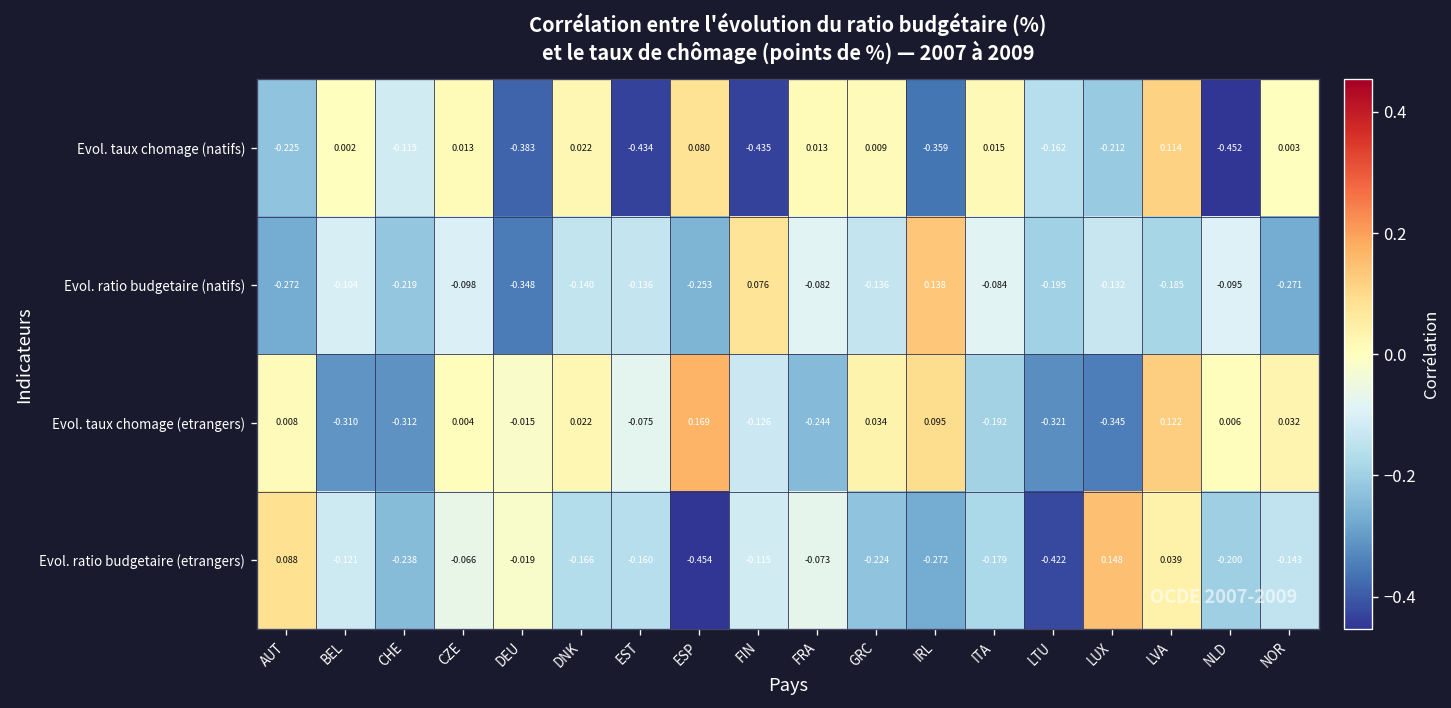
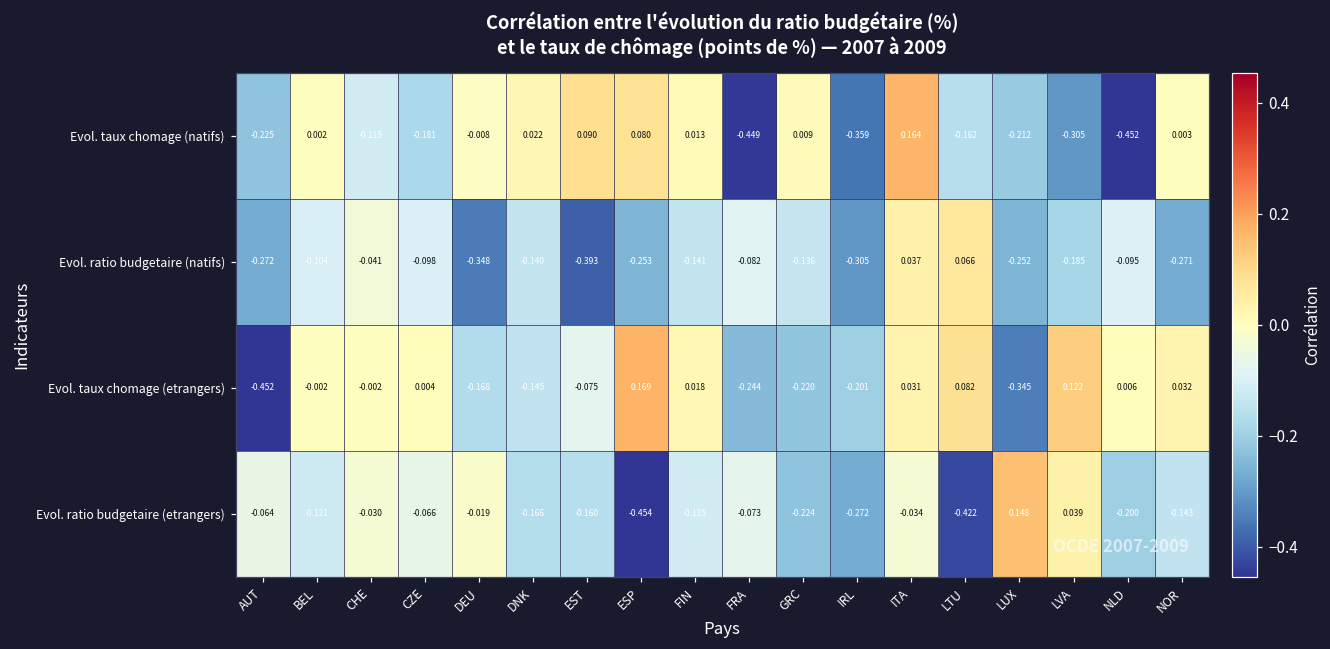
  {
    "Evol. taux chomage (natifs)": {
      "AUT": -0.225,
      "BEL": 0.002,
-     "CZE": 0.013,
-     "DEU": -0.383,
+     "CZE": -0.181,
+     "DEU": -0.008,
      "DNK": 0.022,
-     "EST": -0.434,
+     "EST": 0.090,
      "ESP": 0.080,
-     "FIN": -0.435,
-     "FRA": 0.013,
+     "FIN": 0.013,
+     "FRA": -0.449,
      "GRC": 0.009,
      "IRL": -0.359,
-     "ITA": 0.015,
+     "ITA": 0.164,
      "LTU": -0.162,
      "LUX": -0.212,
-     "LVA": 0.114,
+     "LVA": -0.305,
      "NLD": -0.452,
      "NOR": 0.003
    },
    "Evol. ratio budgetaire (natifs)": {
      "AUT": -0.272,
-     "CHE": -0.219,
+     "CHE": -0.041,
      "CZE": -0.098,
      "DEU": -0.348,
      "DNK": -0.140,
-     "EST": -0.136,
+     "EST": -0.393,
      "ESP": -0.253,
-     "FIN": 0.076,
+     "FIN": -0.141,
      "FRA": -0.082,
      "GRC": -0.136,
-     "IRL": 0.138,
-     "ITA": -0.084,
-     "LTU": -0.195,
-     "LUX": -0.132,
+     "IRL": -0.305,
+     "ITA": 0.037,
+     "LTU": 0.066,
+     "LUX": -0.252,
      "LVA": -0.185,
      "NLD": -0.095,
      "NOR": -0.271
    },
    "Evol. taux chomage (etrangers)": {
-     "AUT": 0.008,
-     "BEL": -0.310,
-     "CHE": -0.312,
+     "AUT": -0.452,
+     "BEL": -0.002,
+     "CHE": -0.002,
      "CZE": 0.004,
-     "DEU": -0.015,
-     "DNK": 0.022,
+     "DEU": -0.168,
+     "DNK": -0.145,
      "EST": -0.075,
      "ESP": 0.169,
-     "FIN": -0.126,
+     "FIN": 0.018,
      "FRA": -0.244,
-     "GRC": 0.034,
-     "IRL": 0.095,
-     "ITA": -0.192,
-     "LTU": -0.321,
+     "GRC": -0.220,
+     "IRL": -0.201,
+     "ITA": 0.031,
+     "LTU": 0.082,
      "LUX": -0.345,
      "LVA": 0.122,
      "NLD": 0.006,
      "NOR": 0.032
    },
    "Evol. ratio budgetaire (etrangers)": {
-     "AUT": 0.088,
+     "AUT": -0.064,
      "BEL": -0.121,
-     "CHE": -0.238,
+     "CHE": -0.030,
      "CZE": -0.066,
      "DEU": -0.019,
      "DNK": -0.166,
      "EST": -0.160,
      "ESP": -0.454,
      "FRA": -0.073,
      "GRC": -0.224,
      "IRL": -0.272,
-     "ITA": -0.179,
+     "ITA": -0.034,
      "LTU": -0.422,
      "LUX": 0.148,
      "LVA": 0.039,
      "NOR": -0.143
    }
  }
